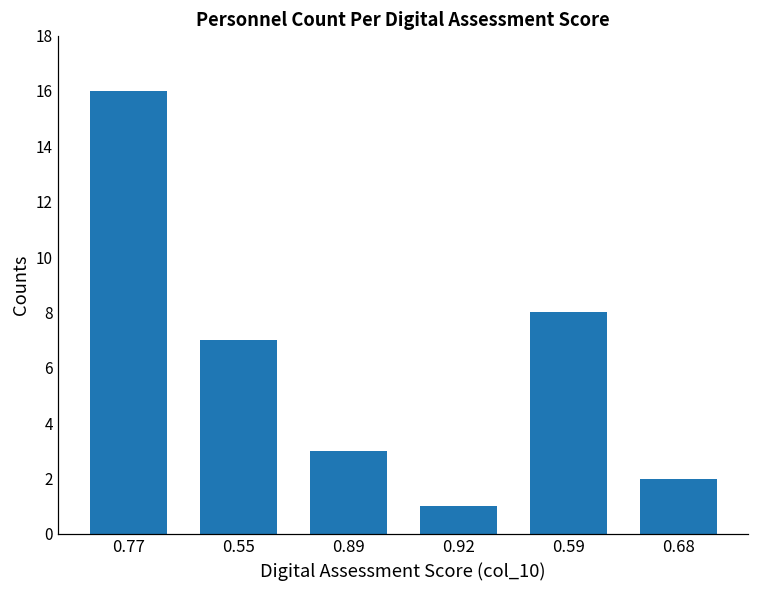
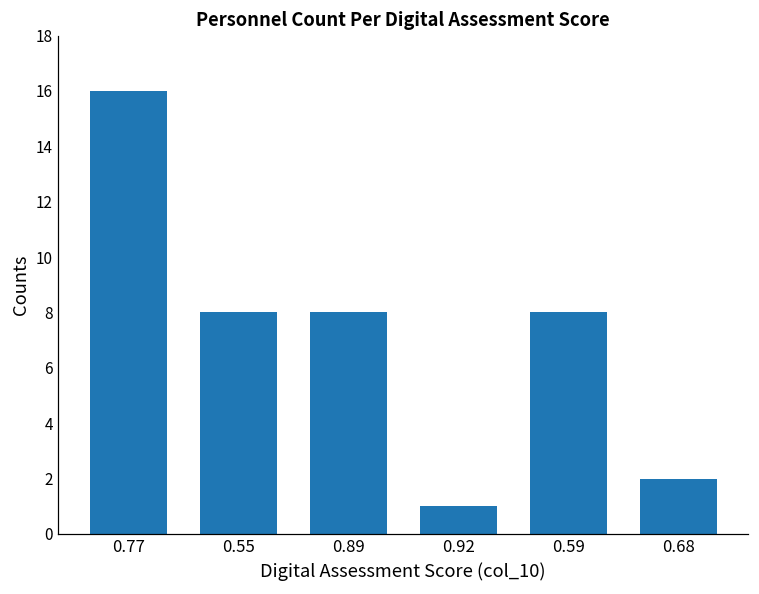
  {
    "0.77": 16,
-   "0.55": 7,
-   "0.89": 3,
+   "0.55": 8,
+   "0.89": 8,
    "0.92": 1,
    "0.59": 8,
    "0.68": 2
  }
